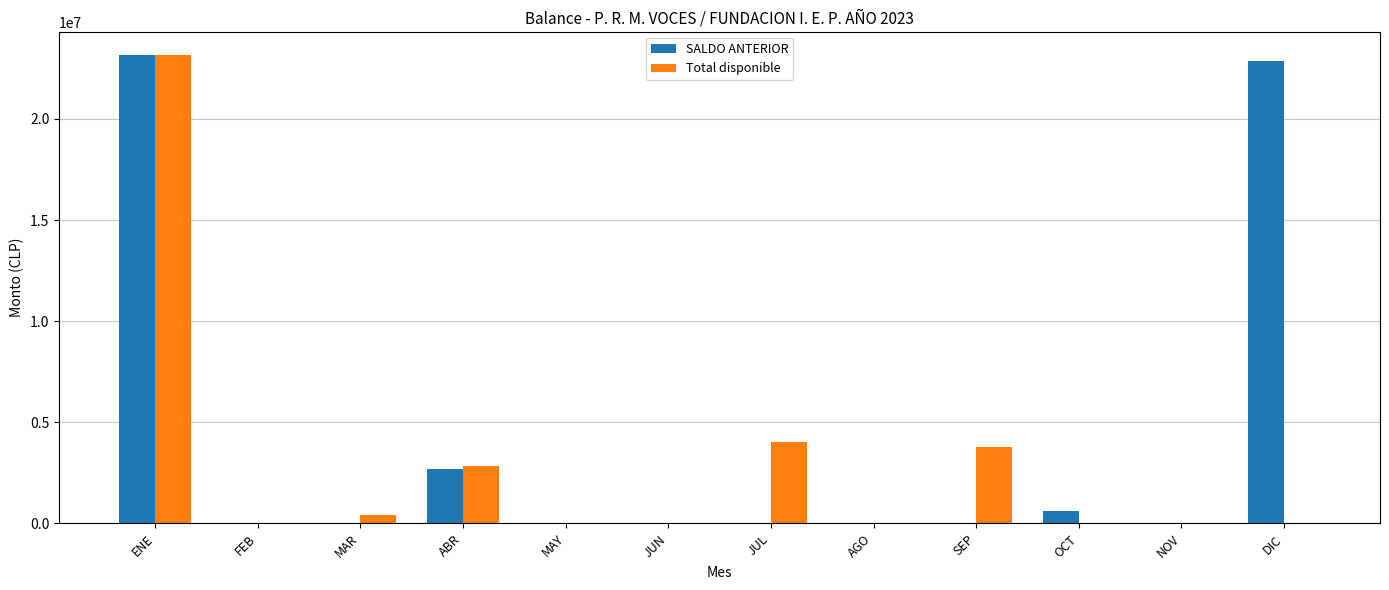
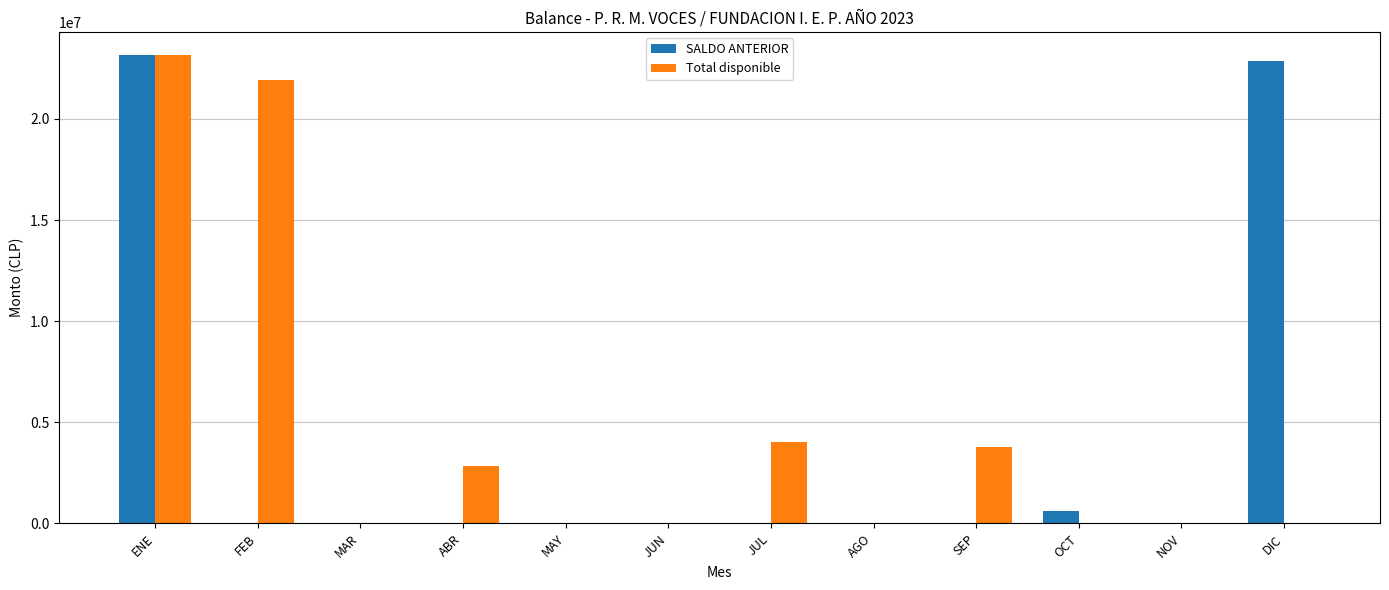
  {
    "SALDO ANTERIOR": {
      "ENE": 23200000,
      "FEB": 0,
      "MAR": 0,
-     "ABR": 2700000,
+     "ABR": 0,
      "MAY": 0,
      "JUN": 0,
      "JUL": 0,
      "AGO": 0,
      "SEP": 0,
      "OCT": 600000,
      "NOV": 0,
      "DIC": 22800000
    },
    "Total disponible": {
      "ENE": 23200000,
-     "FEB": 0,
-     "MAR": 400000,
+     "FEB": 21900000,
+     "MAR": 0,
      "ABR": 2800000,
      "MAY": 0,
      "JUN": 0,
      "JUL": 4000000,
      "AGO": 0,
      "SEP": 3800000,
      "OCT": 0,
      "NOV": 0,
      "DIC": 0
    }
  }
